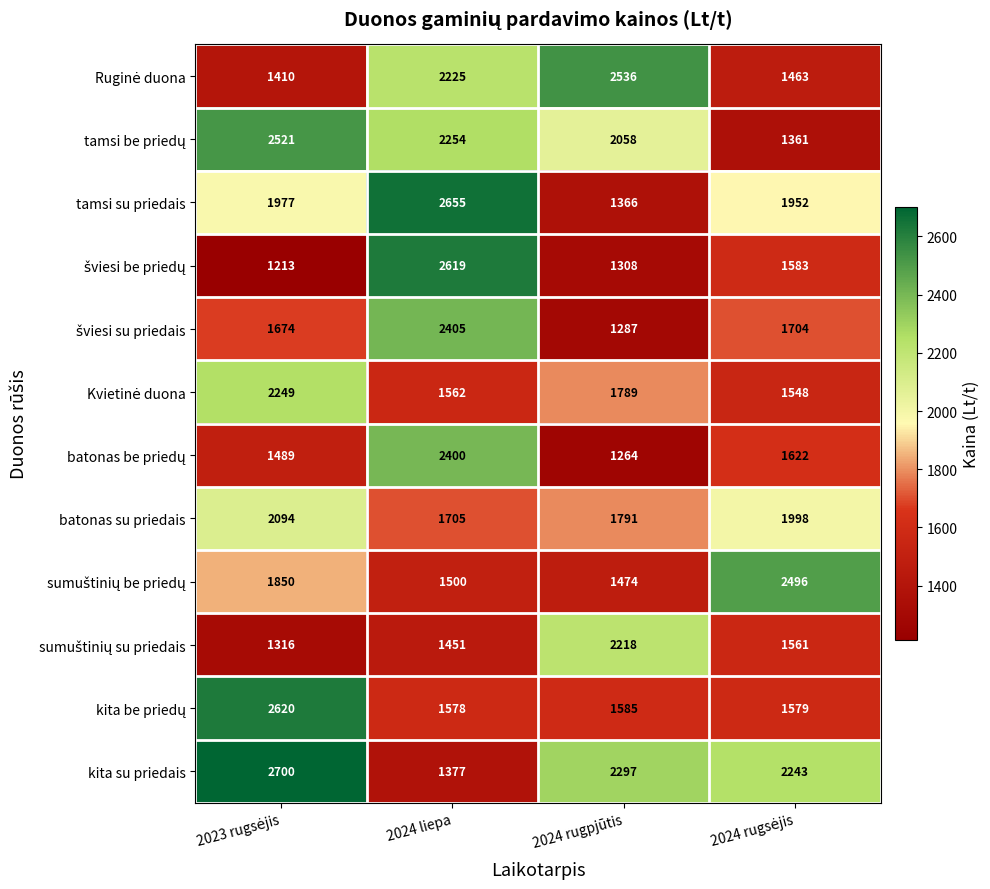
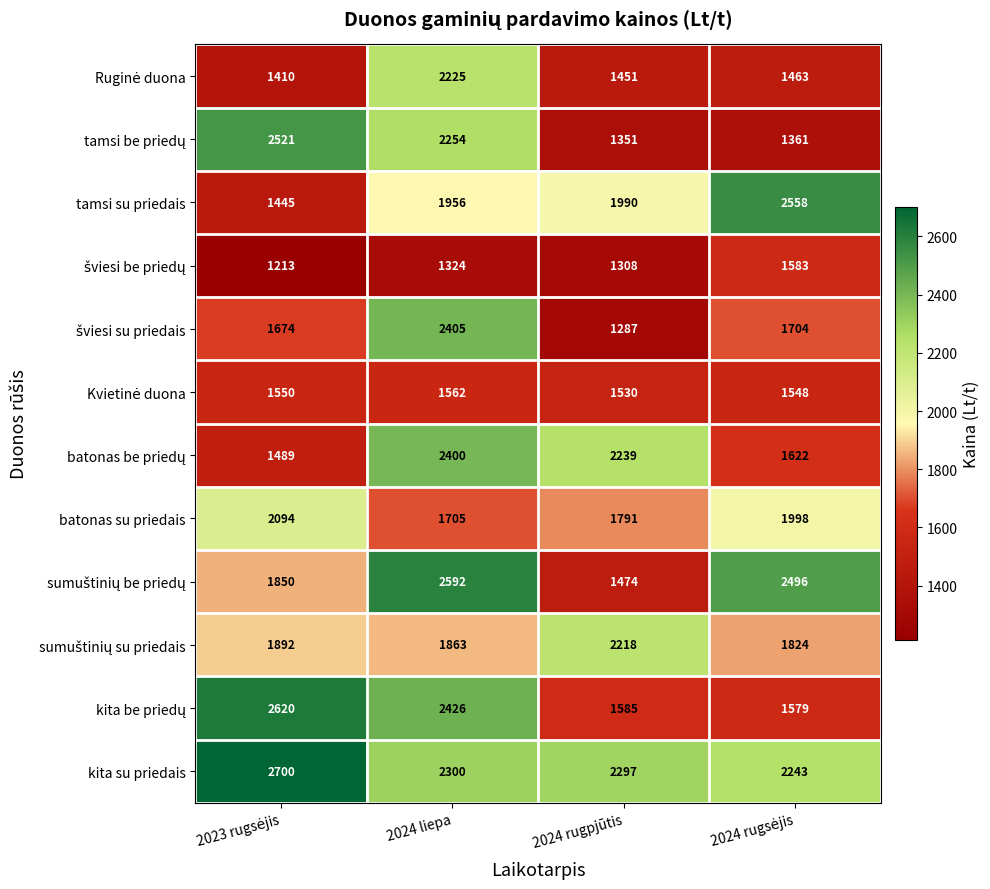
  {
    "Ruginė duona": {
      "2023 rugsėjis": 1410,
      "2024 liepa": 2225,
-     "2024 rugpjūtis": 2536,
+     "2024 rugpjūtis": 1451,
      "2024 rugsėjis": 1463
    },
    "tamsi be priedų": {
      "2023 rugsėjis": 2521,
      "2024 liepa": 2254,
-     "2024 rugpjūtis": 2058,
+     "2024 rugpjūtis": 1351,
      "2024 rugsėjis": 1361
    },
    "tamsi su priedais": {
-     "2023 rugsėjis": 1977,
-     "2024 liepa": 2655,
-     "2024 rugpjūtis": 1366,
-     "2024 rugsėjis": 1952
+     "2023 rugsėjis": 1445,
+     "2024 liepa": 1956,
+     "2024 rugpjūtis": 1990,
+     "2024 rugsėjis": 2558
    },
    "šviesi be priedų": {
      "2023 rugsėjis": 1213,
-     "2024 liepa": 2619,
+     "2024 liepa": 1324,
      "2024 rugpjūtis": 1308,
      "2024 rugsėjis": 1583
    },
    "šviesi su priedais": {
      "2023 rugsėjis": 1674,
      "2024 liepa": 2405,
      "2024 rugpjūtis": 1287,
      "2024 rugsėjis": 1704
    },
    "Kvietinė duona": {
-     "2023 rugsėjis": 2249,
+     "2023 rugsėjis": 1550,
      "2024 liepa": 1562,
-     "2024 rugpjūtis": 1789,
+     "2024 rugpjūtis": 1530,
      "2024 rugsėjis": 1548
    },
    "batonas be priedų": {
      "2023 rugsėjis": 1489,
      "2024 liepa": 2400,
-     "2024 rugpjūtis": 1264,
+     "2024 rugpjūtis": 2239,
      "2024 rugsėjis": 1622
    },
    "batonas su priedais": {
      "2023 rugsėjis": 2094,
      "2024 liepa": 1705,
      "2024 rugpjūtis": 1791,
      "2024 rugsėjis": 1998
    },
    "sumuštinių be priedų": {
      "2023 rugsėjis": 1850,
-     "2024 liepa": 1500,
+     "2024 liepa": 2592,
      "2024 rugpjūtis": 1474,
      "2024 rugsėjis": 2496
    },
    "sumuštinių su priedais": {
-     "2023 rugsėjis": 1316,
-     "2024 liepa": 1451,
+     "2023 rugsėjis": 1892,
+     "2024 liepa": 1863,
      "2024 rugpjūtis": 2218,
-     "2024 rugsėjis": 1561
+     "2024 rugsėjis": 1824
    },
    "kita be priedų": {
      "2023 rugsėjis": 2620,
-     "2024 liepa": 1578,
+     "2024 liepa": 2426,
      "2024 rugpjūtis": 1585,
      "2024 rugsėjis": 1579
    },
    "kita su priedais": {
      "2023 rugsėjis": 2700,
-     "2024 liepa": 1377,
+     "2024 liepa": 2300,
      "2024 rugpjūtis": 2297,
      "2024 rugsėjis": 2243
    }
  }
